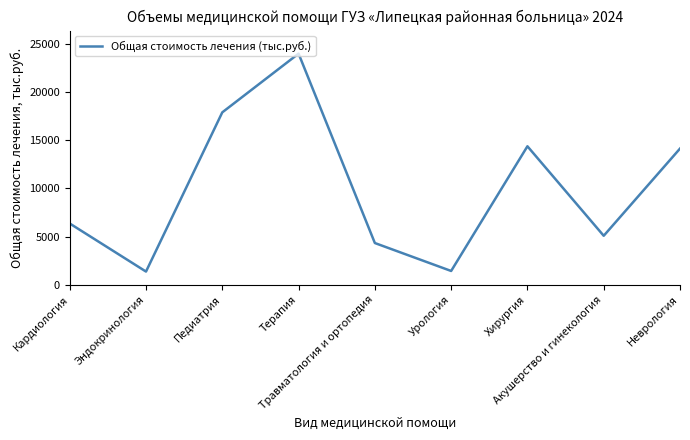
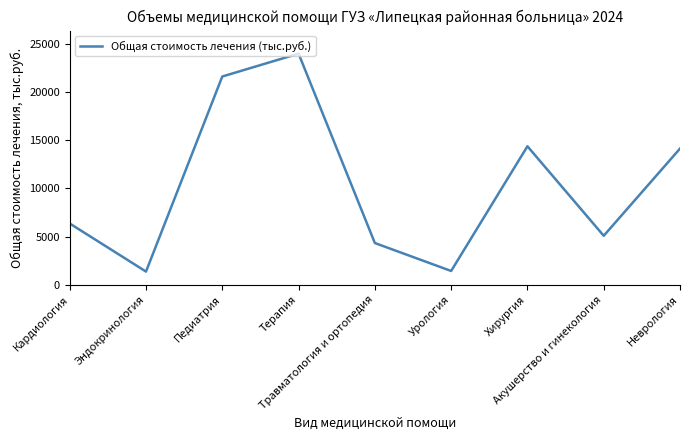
  {
    "Кардиология": 6000,
    "Эндокринология": 1000,
-   "Педиатрия": 18000,
+   "Педиатрия": 22000,
    "Травматология и ортопедия": 4000,
    "Урология": 1000,
    "Хирургия": 14000,
    "Акушерство и гинекология": 5000,
    "Неврология": 14000
  }
